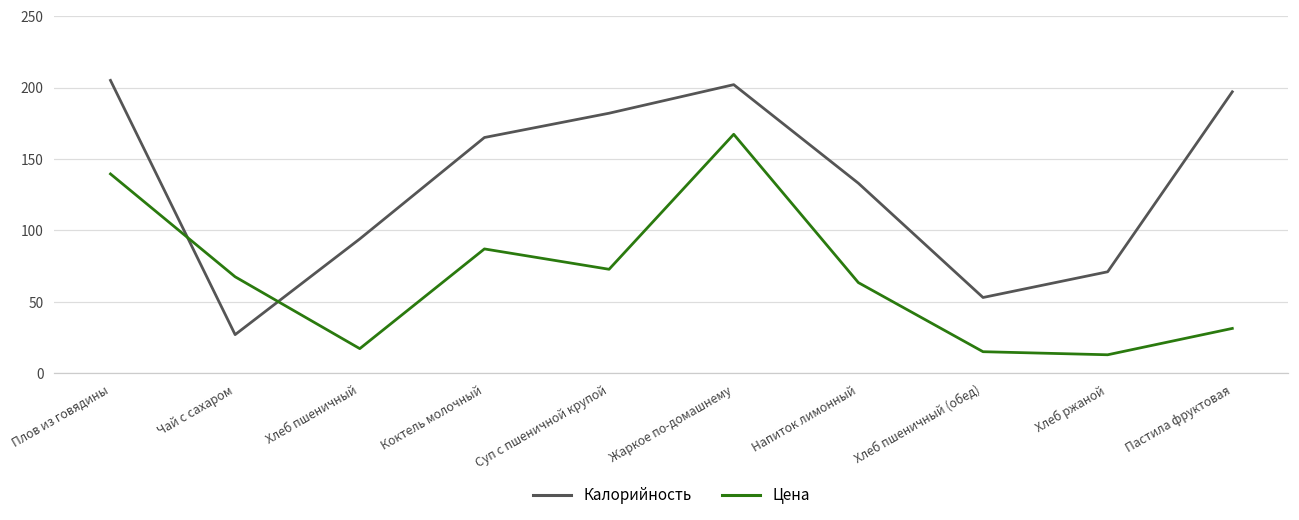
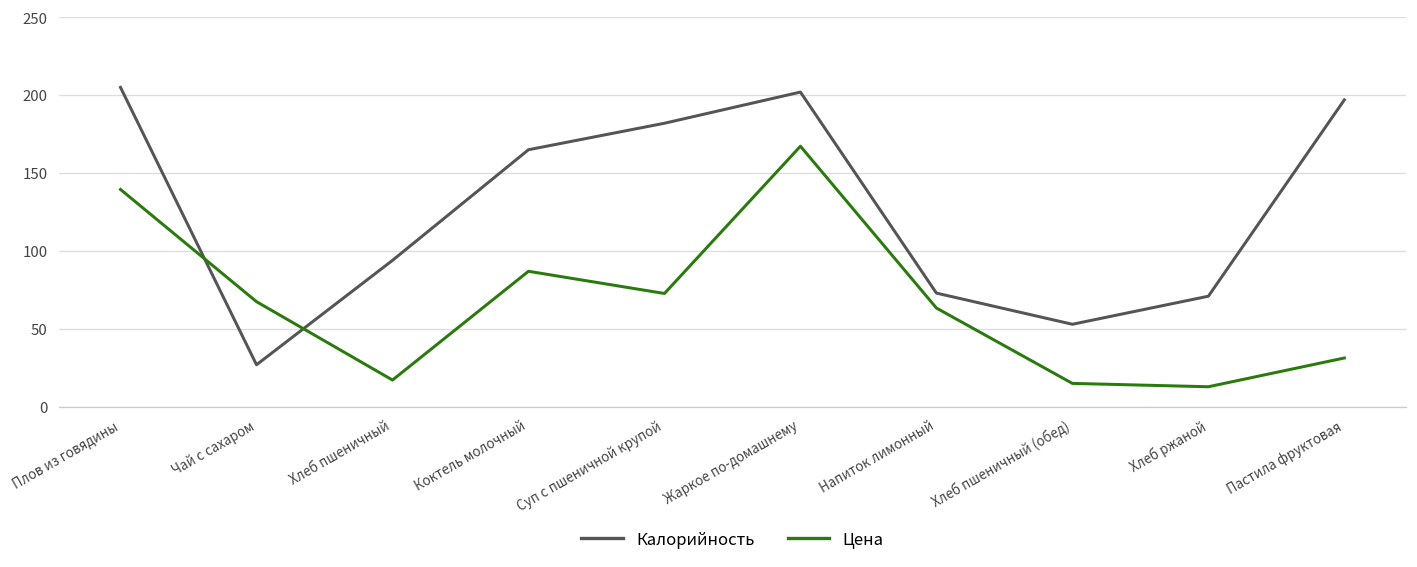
  {
    "Калорийность": {
      "Плов из говядины": 205,
      "Чай с сахаром": 27,
      "Хлеб пшеничный": 94,
      "Коктель молочный": 165,
      "Суп с пшеничной крупой": 182,
      "Жаркое по-домашнему": 202,
-     "Напиток лимонный": 133,
+     "Напиток лимонный": 73,
      "Хлеб пшеничный (обед)": 53,
      "Хлеб ржаной": 71,
      "Пастила фруктовая": 197
    },
    "Цена": {
      "Плов из говядины": 140,
      "Чай с сахаром": 68,
      "Хлеб пшеничный": 17,
      "Коктель молочный": 87,
      "Суп с пшеничной крупой": 73,
      "Жаркое по-домашнему": 167,
      "Напиток лимонный": 63,
      "Хлеб пшеничный (обед)": 15,
      "Хлеб ржаной": 13,
      "Пастила фруктовая": 31
    }
  }
